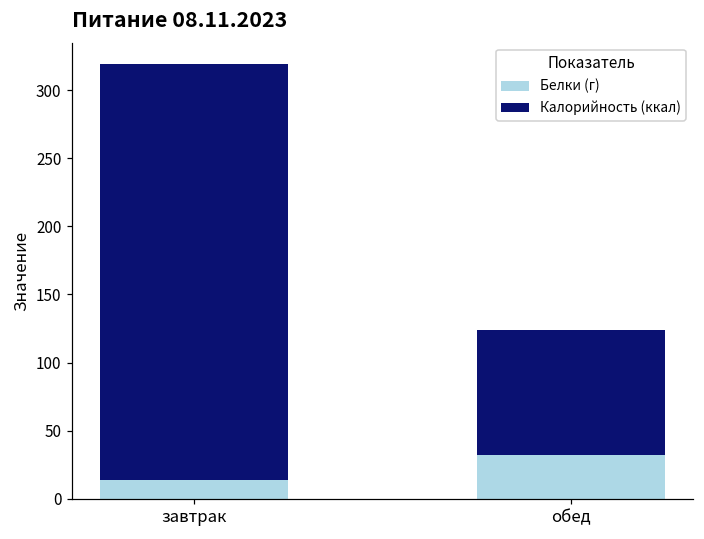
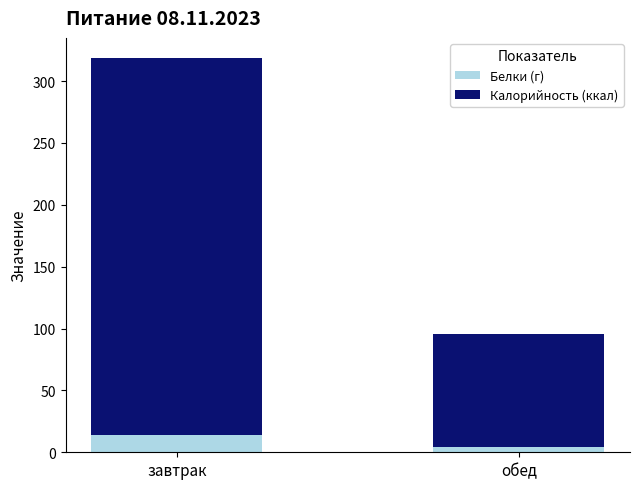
  {
    "Белки (г)": {
      "завтрак": 14,
-     "обед": 32
+     "обед": 4
    },
    "Калорийность (ккал)": {
      "завтрак": 305,
      "обед": 92
    }
  }
